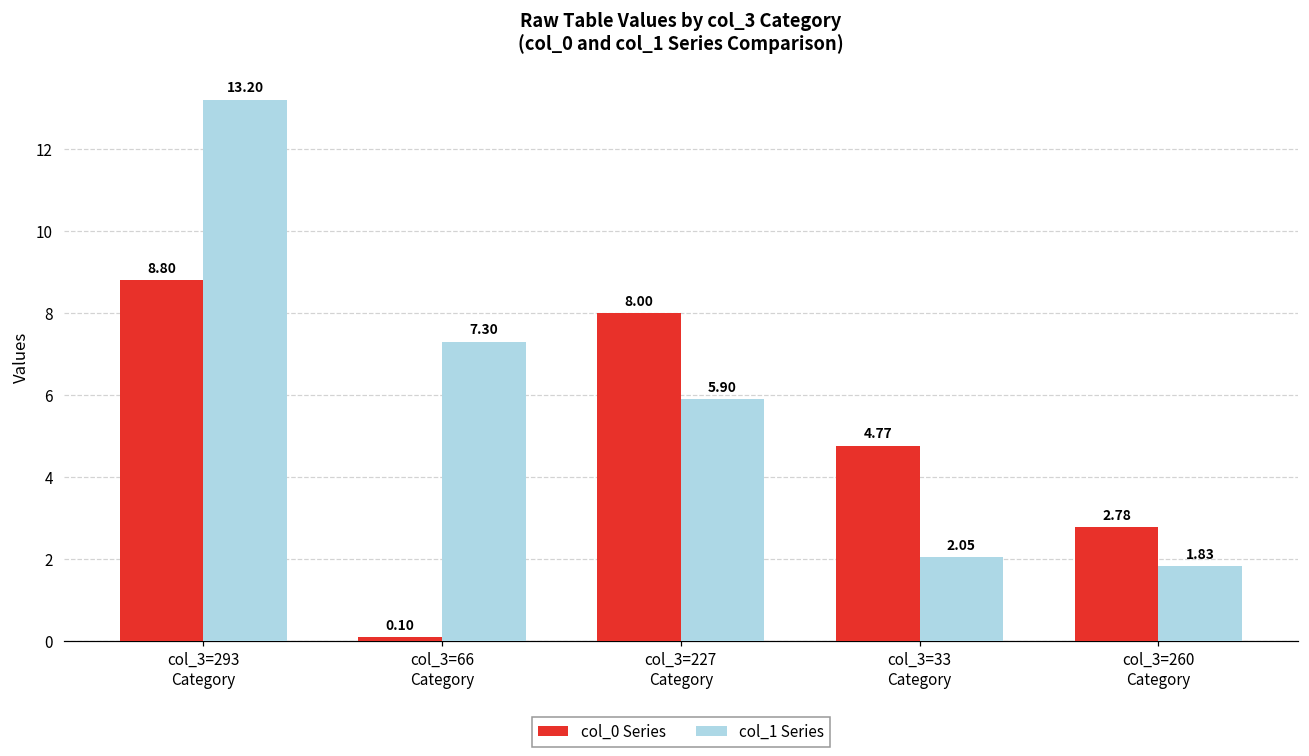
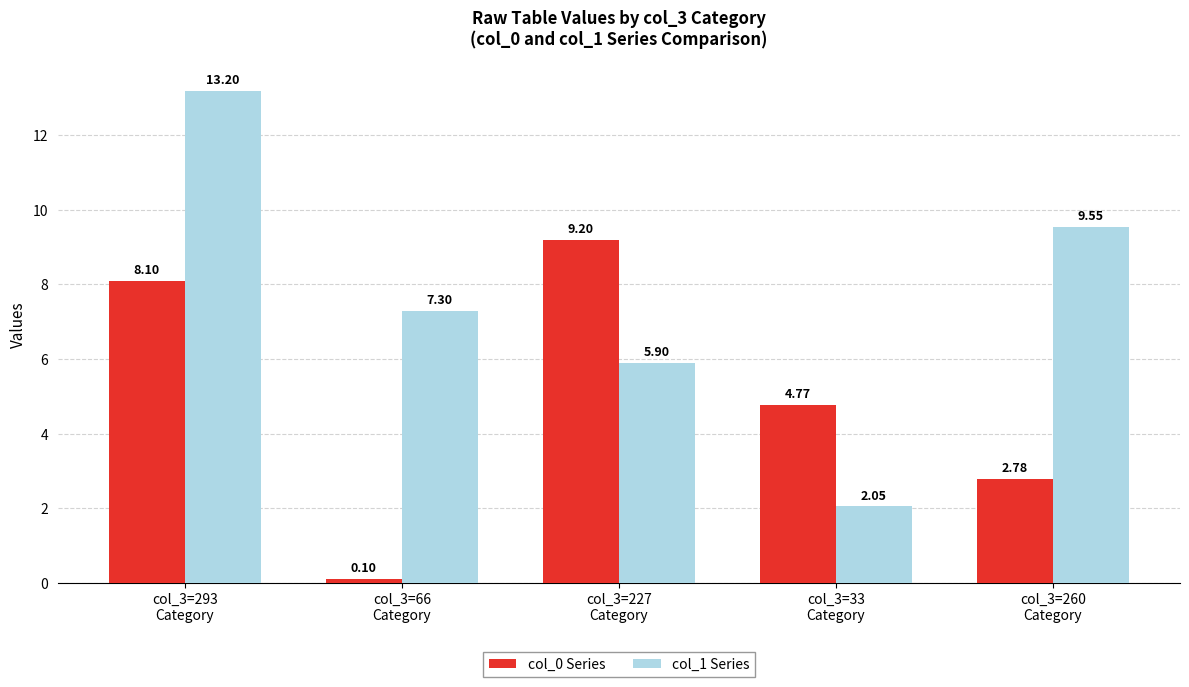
  {
    "col_0 Series": {
-     "col_3=293 Category": 8.80,
+     "col_3=293 Category": 8.10,
      "col_3=66 Category": 0.10,
-     "col_3=227 Category": 8.00,
+     "col_3=227 Category": 9.20,
      "col_3=33 Category": 4.77,
      "col_3=260 Category": 2.78
    },
    "col_1 Series": {
      "col_3=293 Category": 13.20,
      "col_3=66 Category": 7.30,
      "col_3=227 Category": 5.90,
      "col_3=33 Category": 2.05,
-     "col_3=260 Category": 1.83
+     "col_3=260 Category": 9.55
    }
  }
